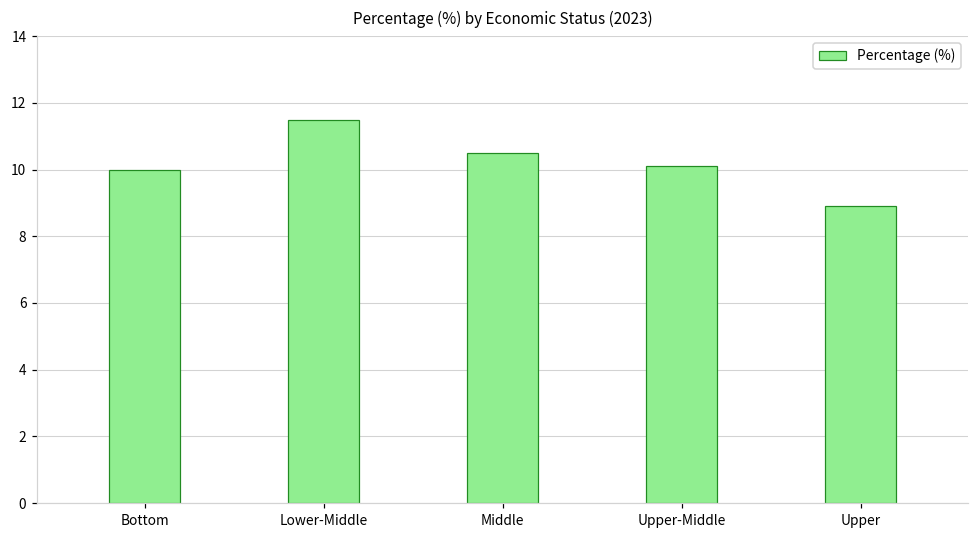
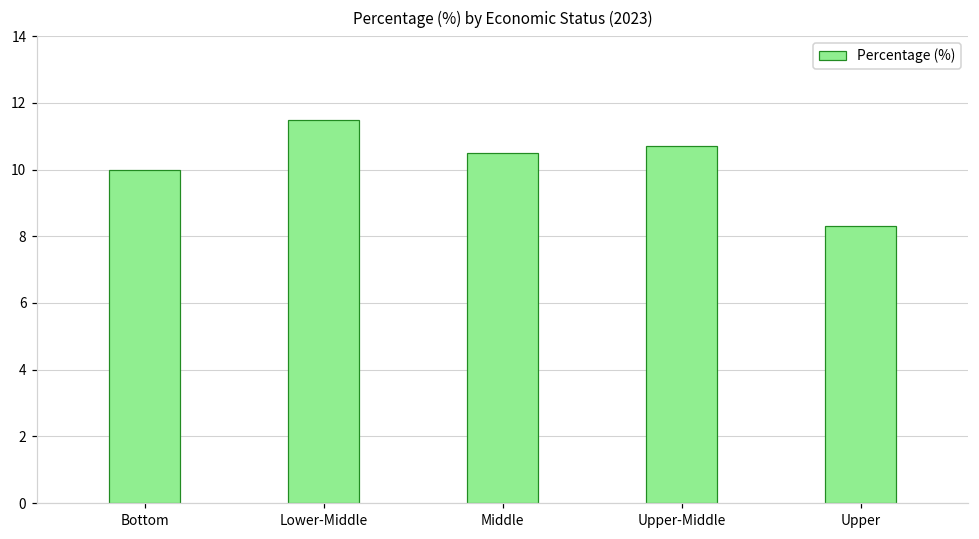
  {
    "Bottom": 10.0,
    "Lower-Middle": 11.5,
    "Middle": 10.5,
-   "Upper-Middle": 10.1,
-   "Upper": 8.9
+   "Upper-Middle": 10.7,
+   "Upper": 8.3
  }
